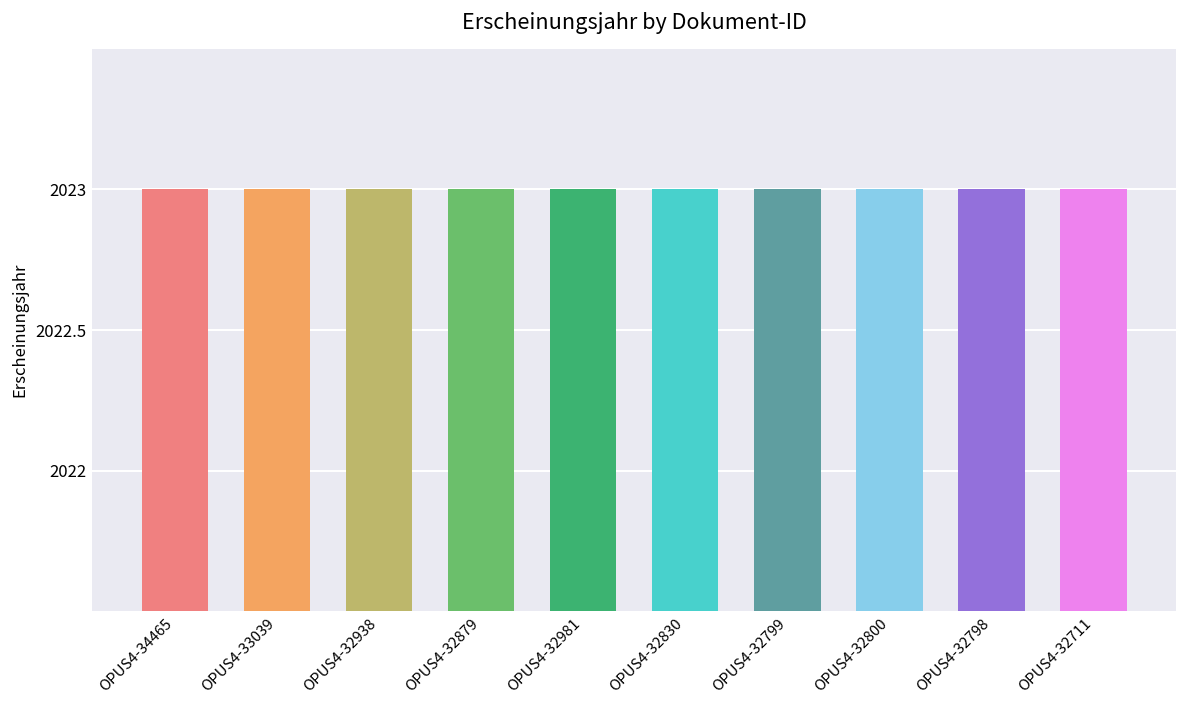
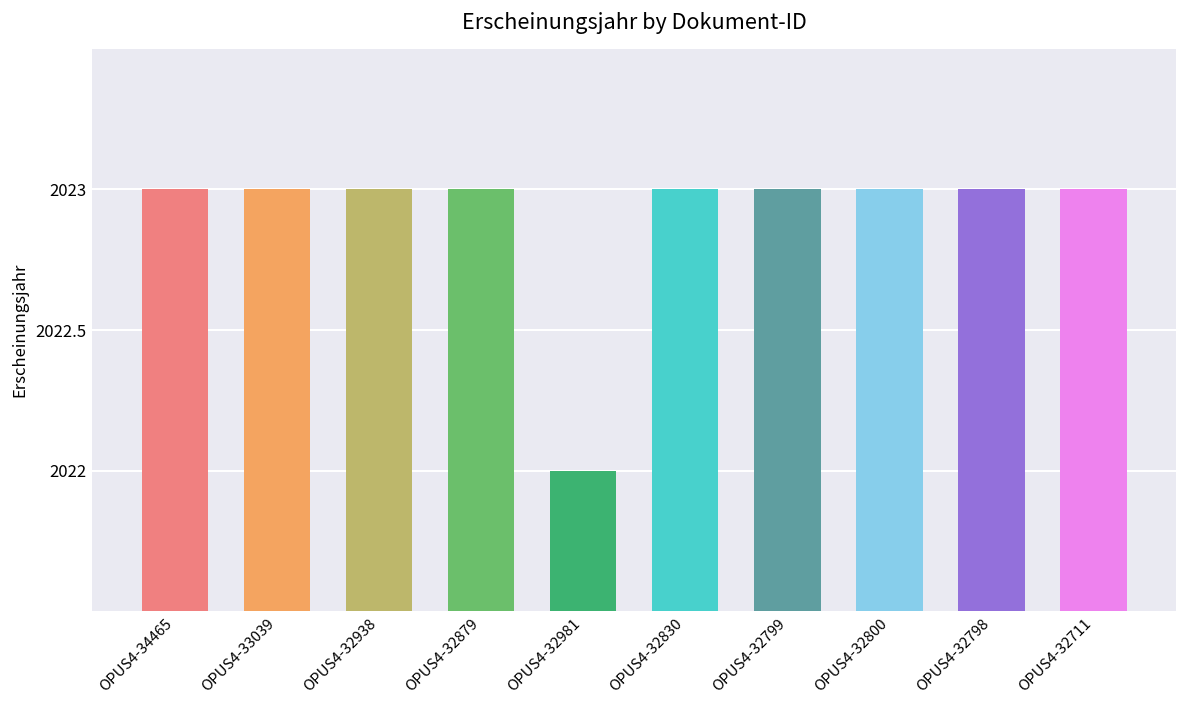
  {
    "OPUS4-34465": 2023,
    "OPUS4-33039": 2023,
    "OPUS4-32938": 2023,
    "OPUS4-32879": 2023,
-   "OPUS4-32981": 2023,
+   "OPUS4-32981": 2022,
    "OPUS4-32830": 2023,
    "OPUS4-32799": 2023,
    "OPUS4-32800": 2023,
    "OPUS4-32798": 2023,
    "OPUS4-32711": 2023
  }
